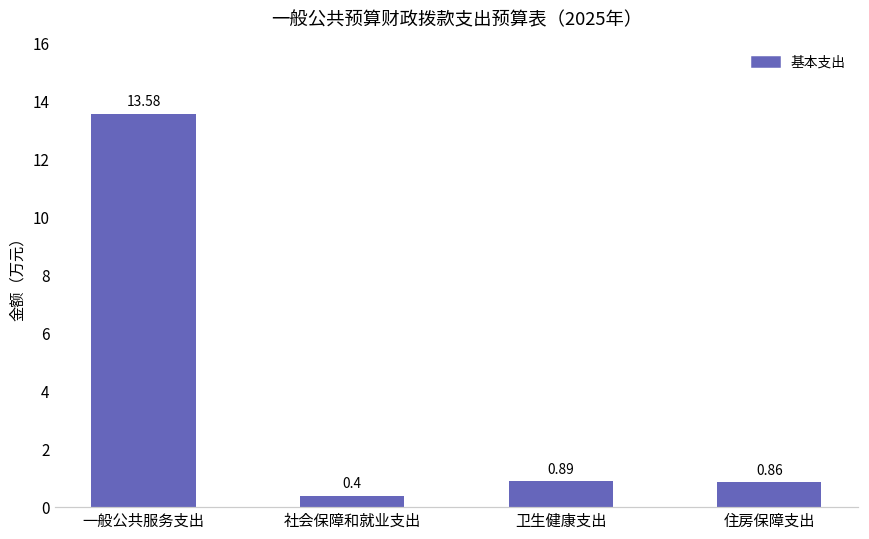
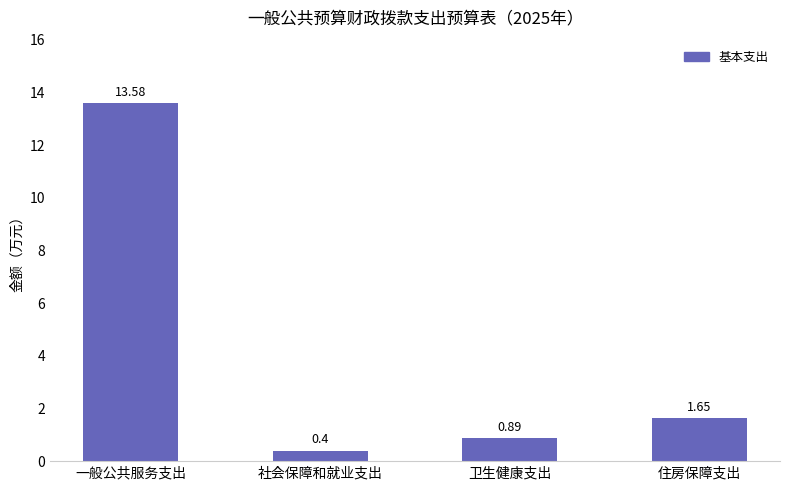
  {
    "一般公共服务支出": 13.58,
    "社会保障和就业支出": 0.4,
    "卫生健康支出": 0.89,
-   "住房保障支出": 0.86
+   "住房保障支出": 1.65
  }
